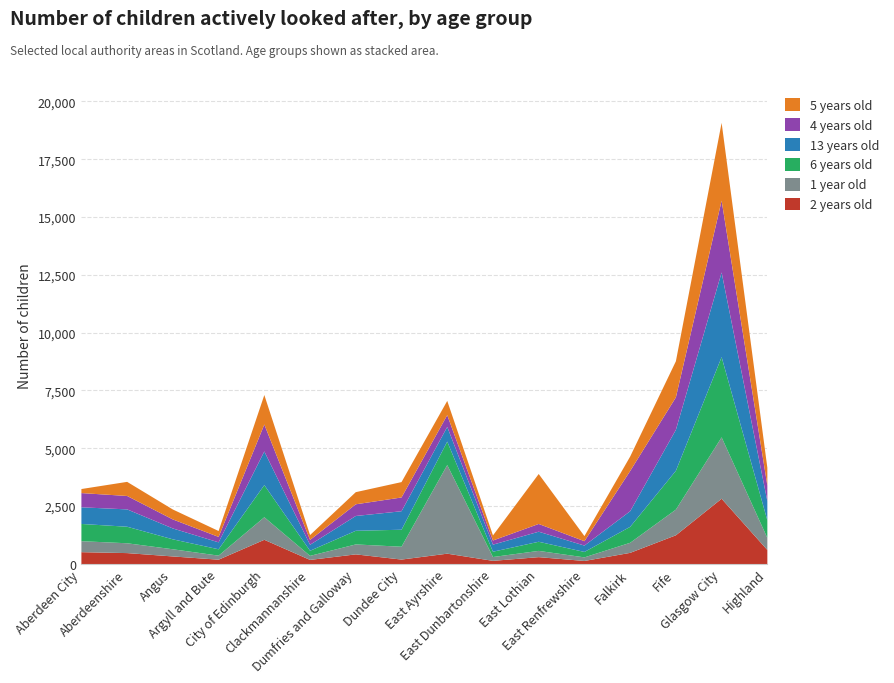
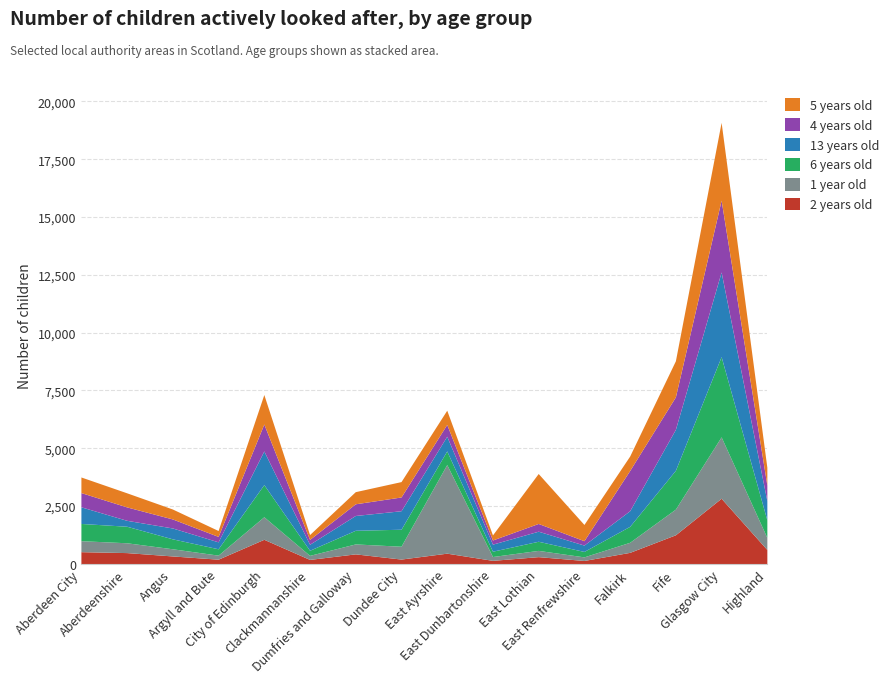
  {
    "6 years old": {
-     "East Ayrshire": "1,000"
+     "East Ayrshire": "600"
    },
    "13 years old": {
-     "Aberdeenshire": "800"
+     "Aberdeenshire": "300"
    },
    "5 years old": {
-     "Aberdeen City": "200",
+     "Aberdeen City": "700",
      "Aberdeenshire": "600",
      "Angus": "400",
      "Argyll and Bute": "300",
      "City of Edinburgh": "1,300",
      "Clackmannanshire": "200",
      "Dumfries and Galloway": "500",
      "Dundee City": "700",
      "East Ayrshire": "600",
      "East Dunbartonshire": "200",
      "East Lothian": "2,200",
-     "East Renfrewshire": "200",
+     "East Renfrewshire": "700",
      "Falkirk": "600",
      "Fife": "1,600",
      "Glasgow City": "3,400",
      "Highland": "800"
    }
  }
